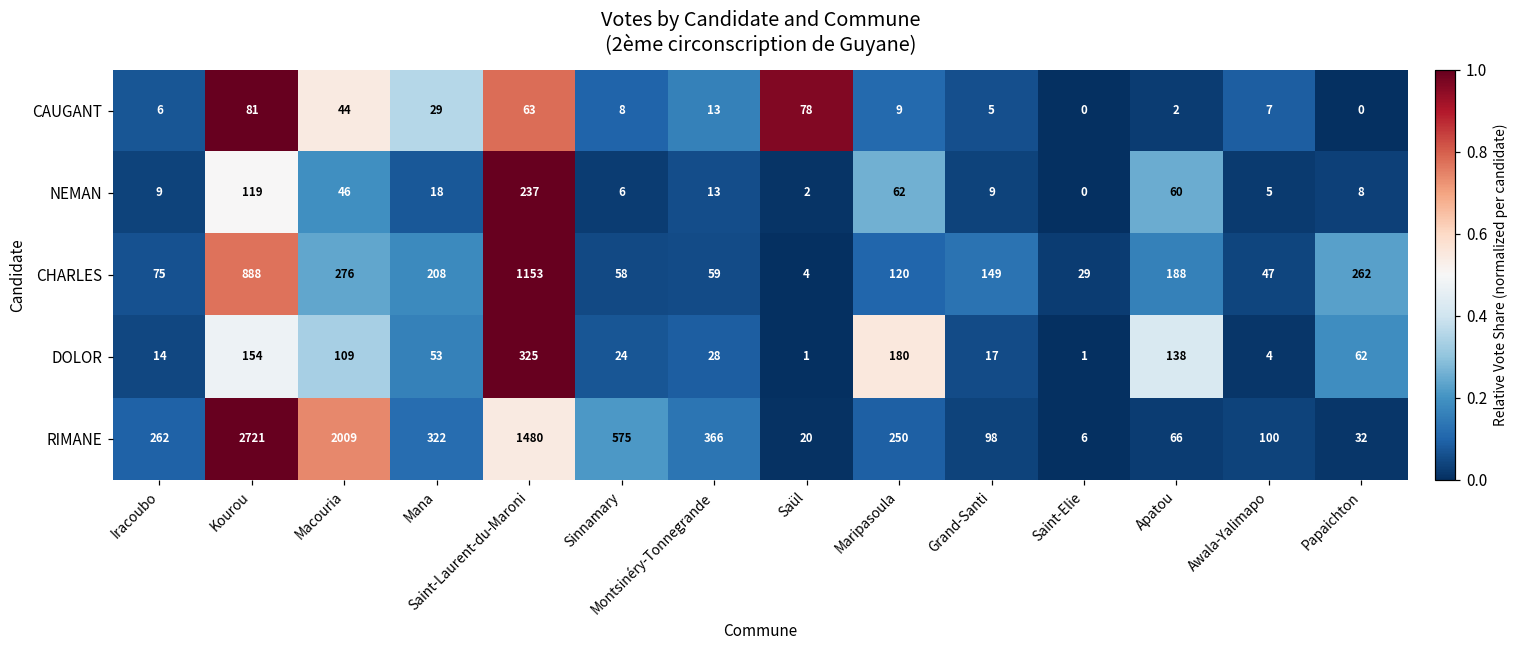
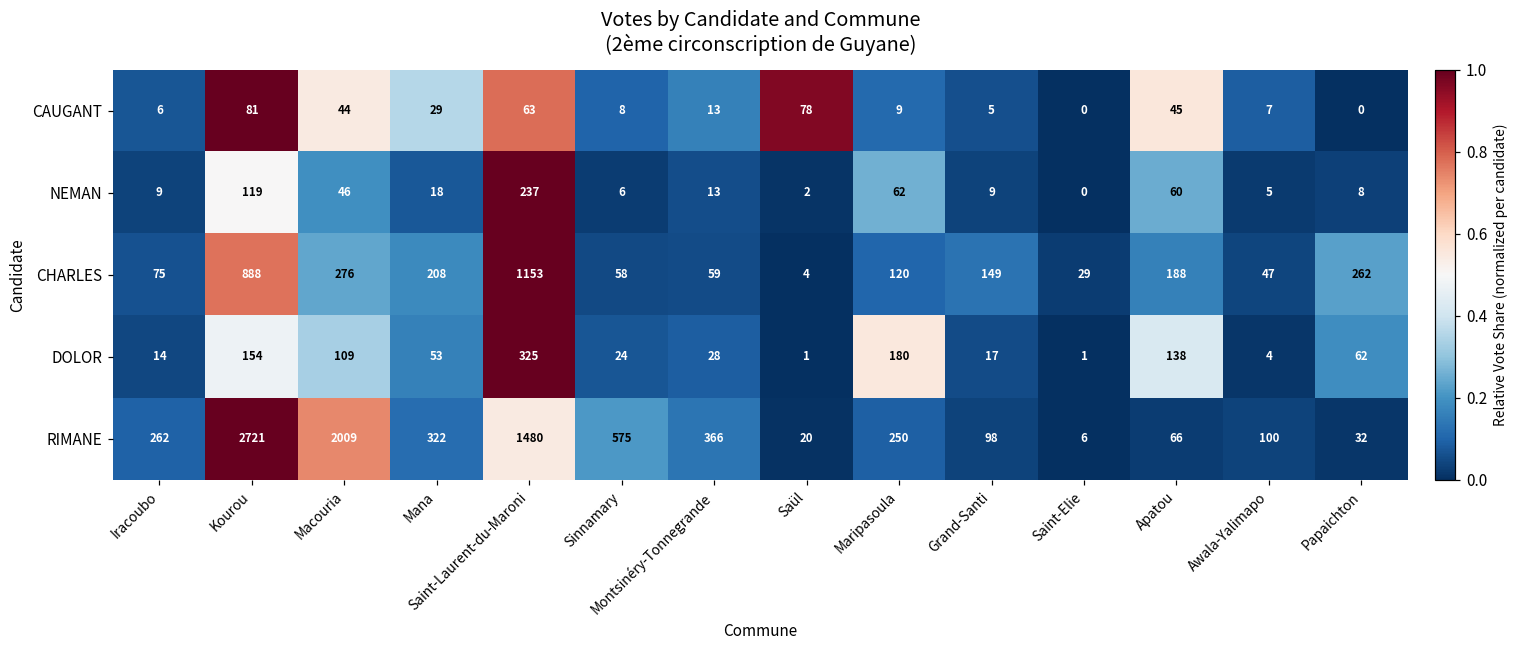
  {
    "CAUGANT": {
      "Iracoubo": 6,
      "Kourou": 81,
      "Macouria": 44,
      "Mana": 29,
      "Saint-Laurent-du-Maroni": 63,
      "Sinnamary": 8,
      "Montsinéry-Tonnegrande": 13,
      "Saül": 78,
      "Maripasoula": 9,
      "Grand-Santi": 5,
      "Saint-Elie": 0,
-     "Apatou": 2,
+     "Apatou": 45,
      "Awala-Yalimapo": 7,
      "Papaichton": 0
    },
    "NEMAN": {
      "Iracoubo": 9,
      "Kourou": 119,
      "Macouria": 46,
      "Mana": 18,
      "Saint-Laurent-du-Maroni": 237,
      "Sinnamary": 6,
      "Montsinéry-Tonnegrande": 13,
      "Saül": 2,
      "Maripasoula": 62,
      "Grand-Santi": 9,
      "Saint-Elie": 0,
      "Apatou": 60,
      "Awala-Yalimapo": 5,
      "Papaichton": 8
    },
    "CHARLES": {
      "Iracoubo": 75,
      "Kourou": 888,
      "Macouria": 276,
      "Mana": 208,
      "Saint-Laurent-du-Maroni": 1153,
      "Sinnamary": 58,
      "Montsinéry-Tonnegrande": 59,
      "Saül": 4,
      "Maripasoula": 120,
      "Grand-Santi": 149,
      "Saint-Elie": 29,
      "Apatou": 188,
      "Awala-Yalimapo": 47,
      "Papaichton": 262
    },
    "DOLOR": {
      "Iracoubo": 14,
      "Kourou": 154,
      "Macouria": 109,
      "Mana": 53,
      "Saint-Laurent-du-Maroni": 325,
      "Sinnamary": 24,
      "Montsinéry-Tonnegrande": 28,
      "Saül": 1,
      "Maripasoula": 180,
      "Grand-Santi": 17,
      "Saint-Elie": 1,
      "Apatou": 138,
      "Awala-Yalimapo": 4,
      "Papaichton": 62
    },
    "RIMANE": {
      "Iracoubo": 262,
      "Kourou": 2721,
      "Macouria": 2009,
      "Mana": 322,
      "Saint-Laurent-du-Maroni": 1480,
      "Sinnamary": 575,
      "Montsinéry-Tonnegrande": 366,
      "Saül": 20,
      "Maripasoula": 250,
      "Grand-Santi": 98,
      "Saint-Elie": 6,
      "Apatou": 66,
      "Awala-Yalimapo": 100,
      "Papaichton": 32
    }
  }
